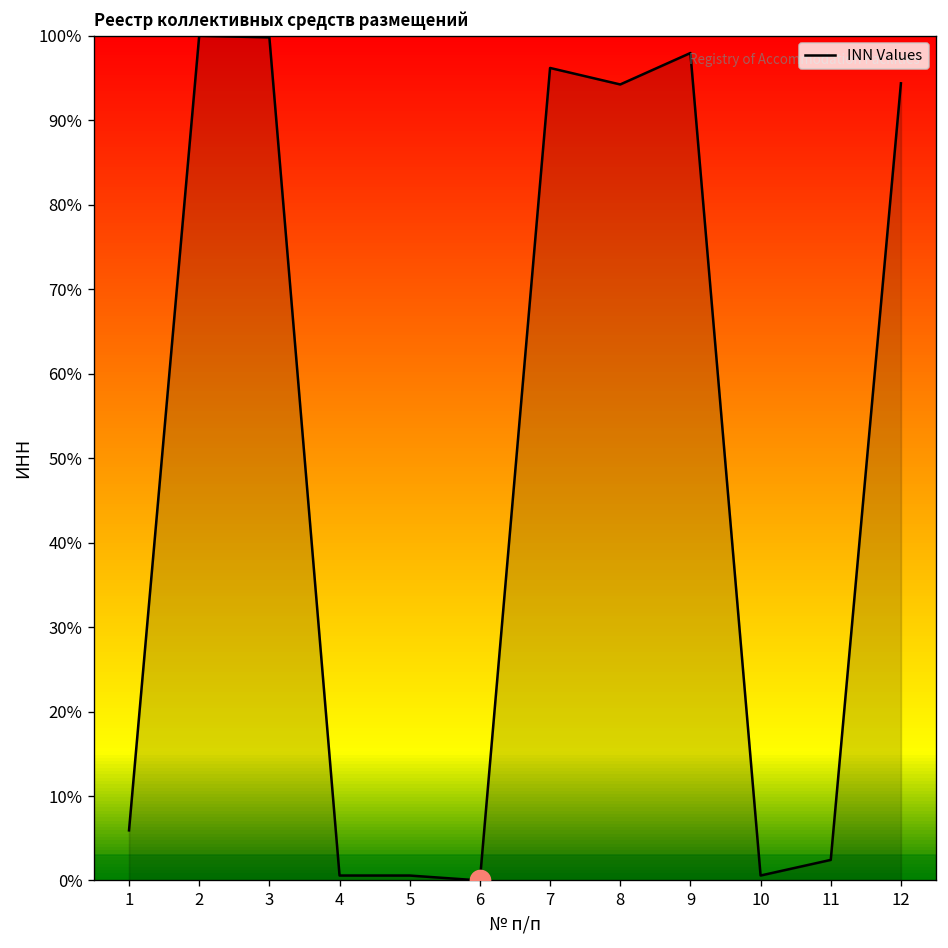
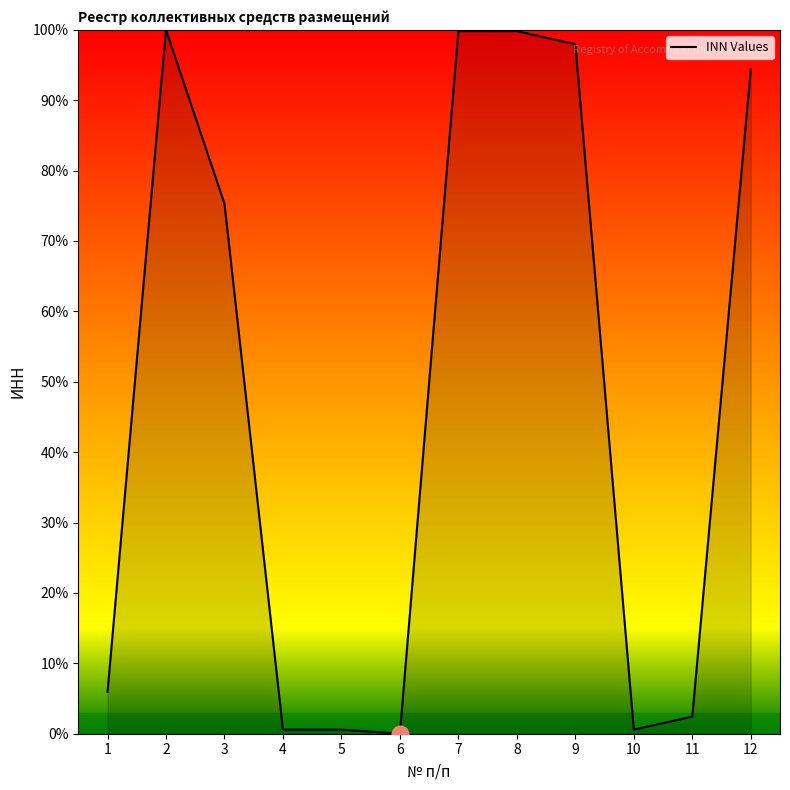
  {
    "INN Values": {
      "1": "6%",
      "2": "100%",
-     "3": "100%",
-     "7": "96%",
-     "8": "94%",
+     "3": "75%",
+     "7": "100%",
+     "8": "100%",
      "9": "98%",
      "12": "94%"
    }
  }
